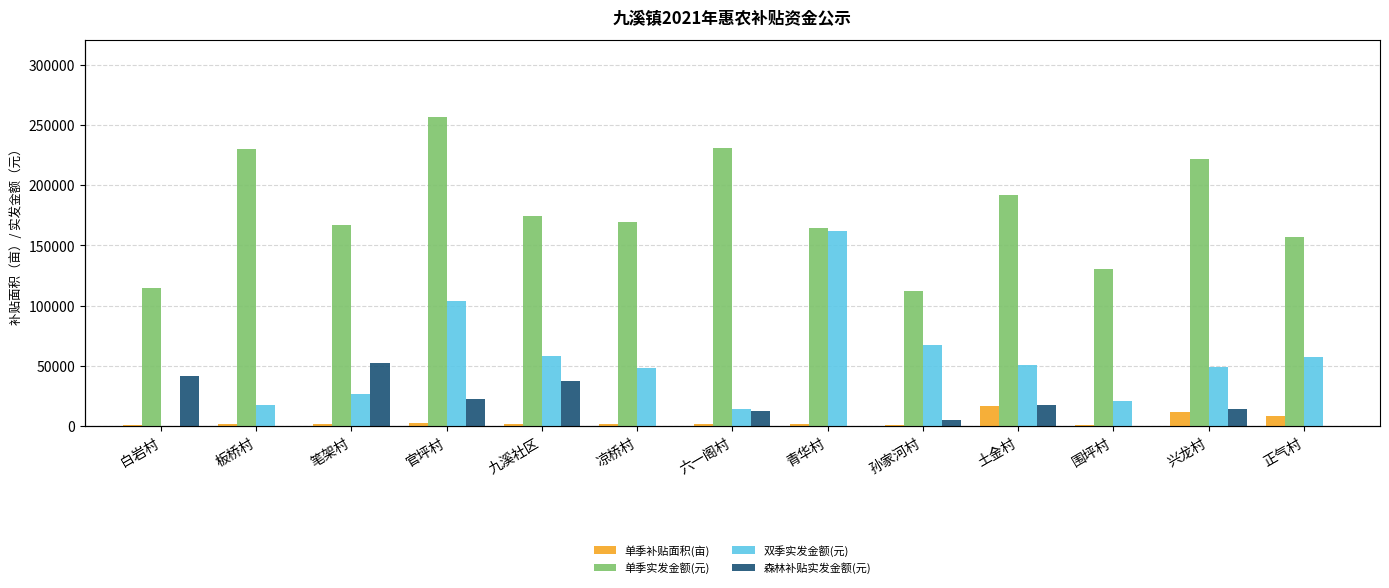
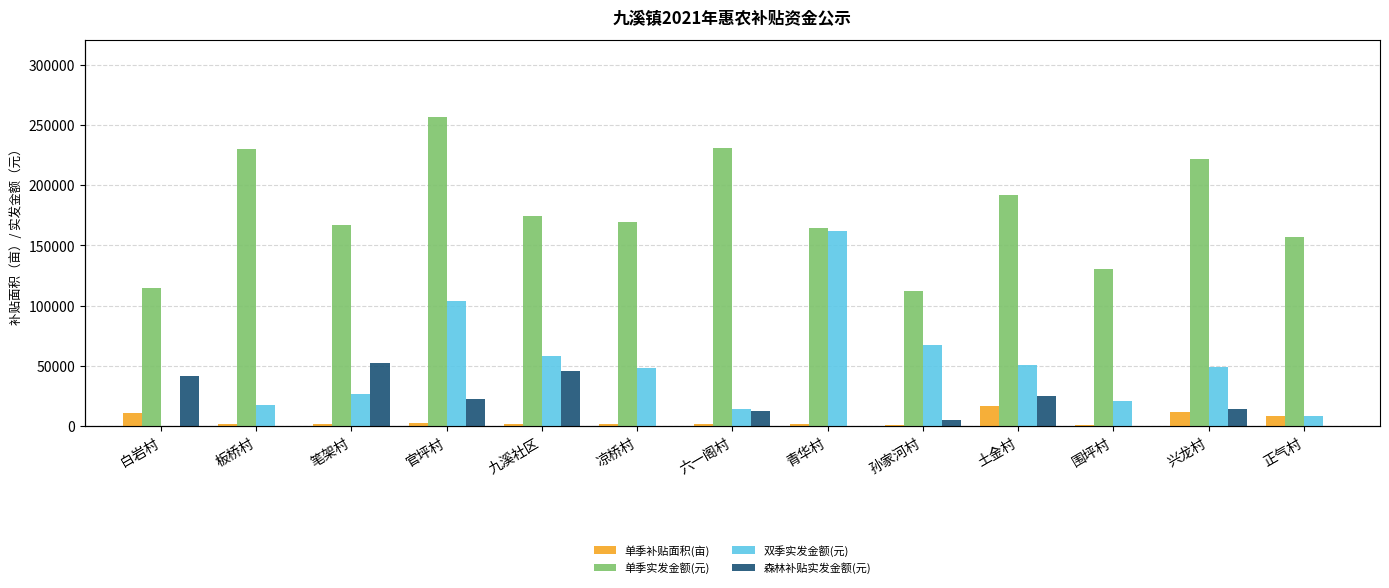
  {
    "单季补贴面积(亩)": {
-     "白岩村": 1000,
+     "白岩村": 11000,
      "板桥村": 2000,
      "官坪村": 2000,
      "六一阁村": 2000,
      "土金村": 17000,
      "兴龙村": 12000,
      "正气村": 8000
    },
    "单季实发金额(元)": {
      "白岩村": 115000,
      "板桥村": 230000,
      "笔架村": 167000,
      "官坪村": 256000,
      "九溪社区": 175000,
      "凉桥村": 170000,
      "六一阁村": 231000,
      "青华村": 164000,
      "孙家河村": 112000,
      "土金村": 192000,
      "围坪村": 130000,
      "兴龙村": 222000,
      "正气村": 157000
    },
    "双季实发金额(元)": {
      "白岩村": 0,
      "板桥村": 17000,
      "笔架村": 26000,
      "官坪村": 104000,
      "九溪社区": 58000,
      "凉桥村": 48000,
      "六一阁村": 14000,
      "青华村": 162000,
      "孙家河村": 68000,
      "土金村": 51000,
      "围坪村": 21000,
      "兴龙村": 49000,
-     "正气村": 58000
+     "正气村": 9000
    },
    "森林补贴实发金额(元)": {
      "白岩村": 42000,
      "板桥村": 0,
      "笔架村": 53000,
      "官坪村": 23000,
-     "九溪社区": 37000,
+     "九溪社区": 46000,
      "凉桥村": 0,
      "六一阁村": 13000,
      "青华村": 0,
      "孙家河村": 5000,
-     "土金村": 18000,
+     "土金村": 25000,
      "围坪村": 0,
      "兴龙村": 14000,
      "正气村": 0
    }
  }
